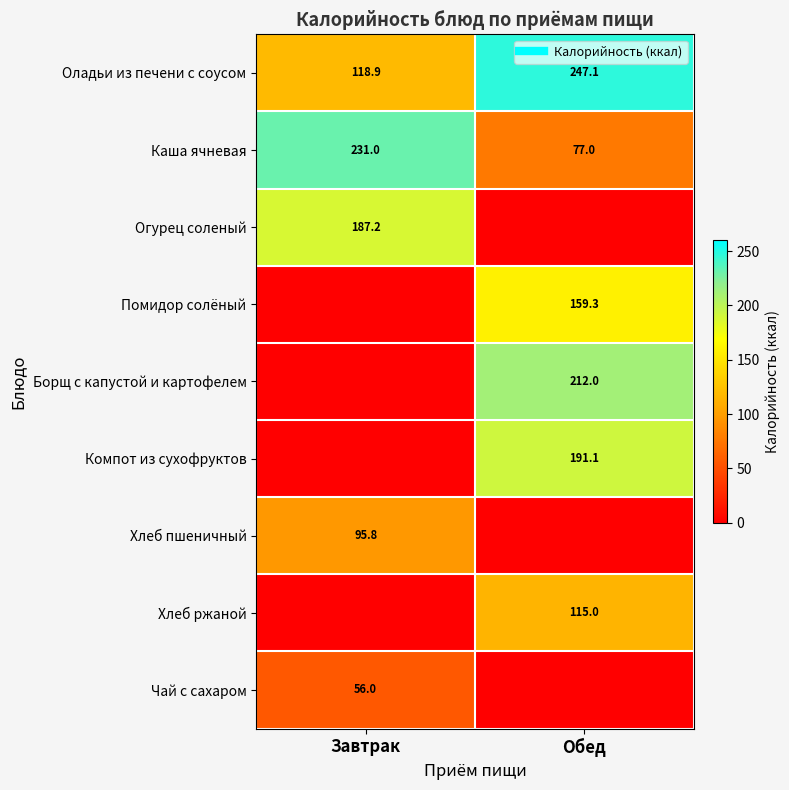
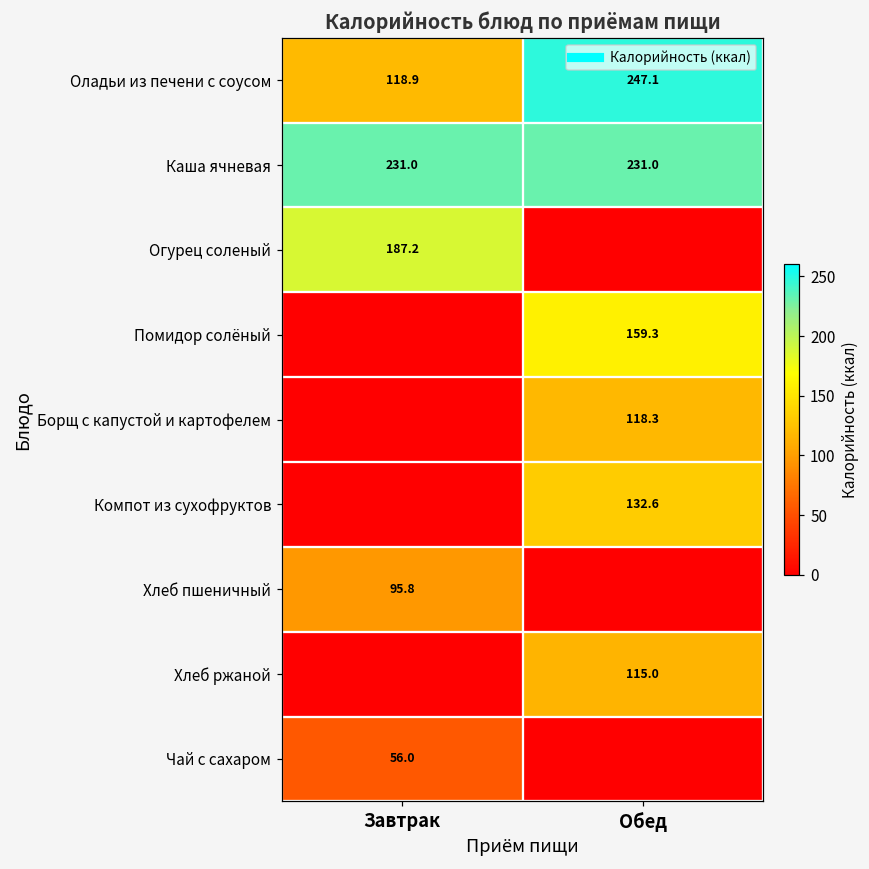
  {
    "Оладьи из печени с соусом": {
      "Завтрак": 118.9,
      "Обед": 247.1
    },
    "Каша ячневая": {
      "Завтрак": 231.0,
-     "Обед": 77.0
+     "Обед": 231.0
    },
    "Огурец соленый": {
      "Завтрак": 187.2
    },
    "Помидор солёный": {
      "Обед": 159.3
    },
    "Борщ с капустой и картофелем": {
-     "Обед": 212.0
+     "Обед": 118.3
    },
    "Компот из сухофруктов": {
-     "Обед": 191.1
+     "Обед": 132.6
    },
    "Хлеб пшеничный": {
      "Завтрак": 95.8
    },
    "Хлеб ржаной": {
      "Обед": 115.0
    },
    "Чай с сахаром": {
      "Завтрак": 56.0
    }
  }
